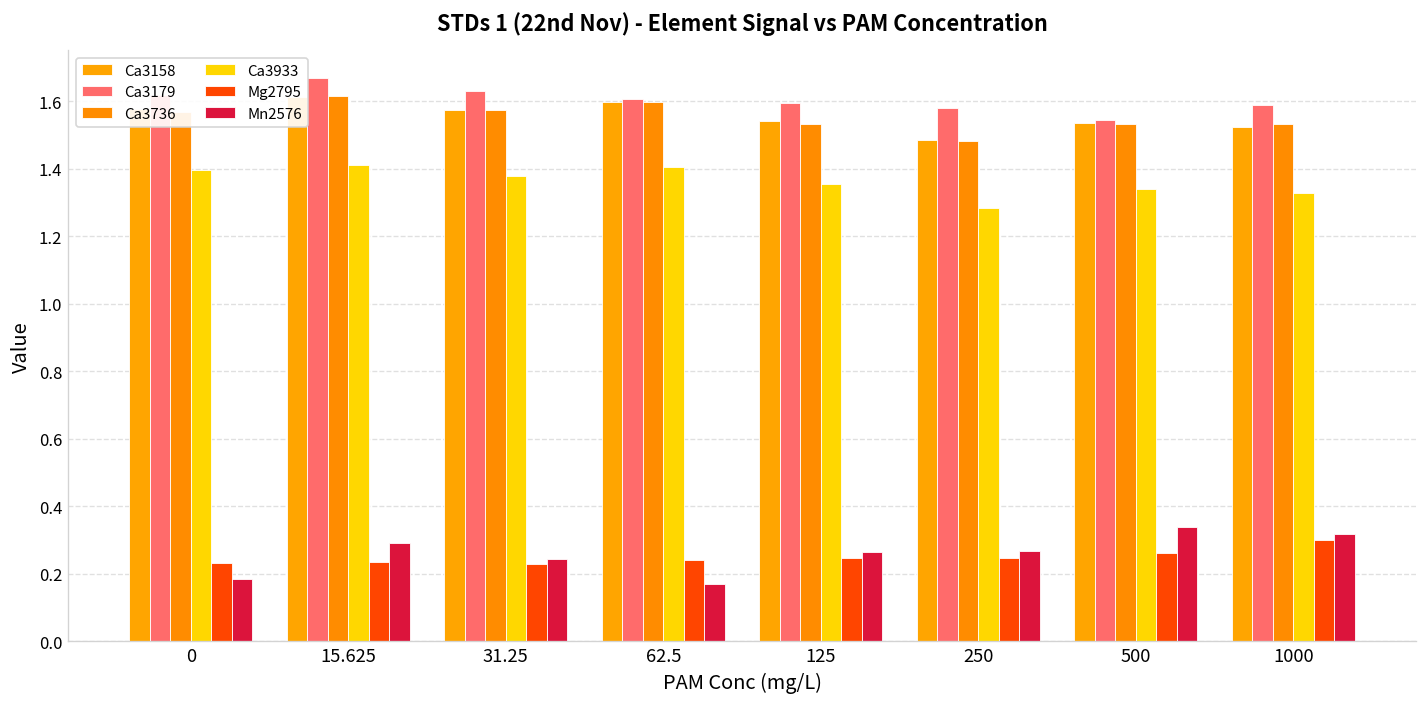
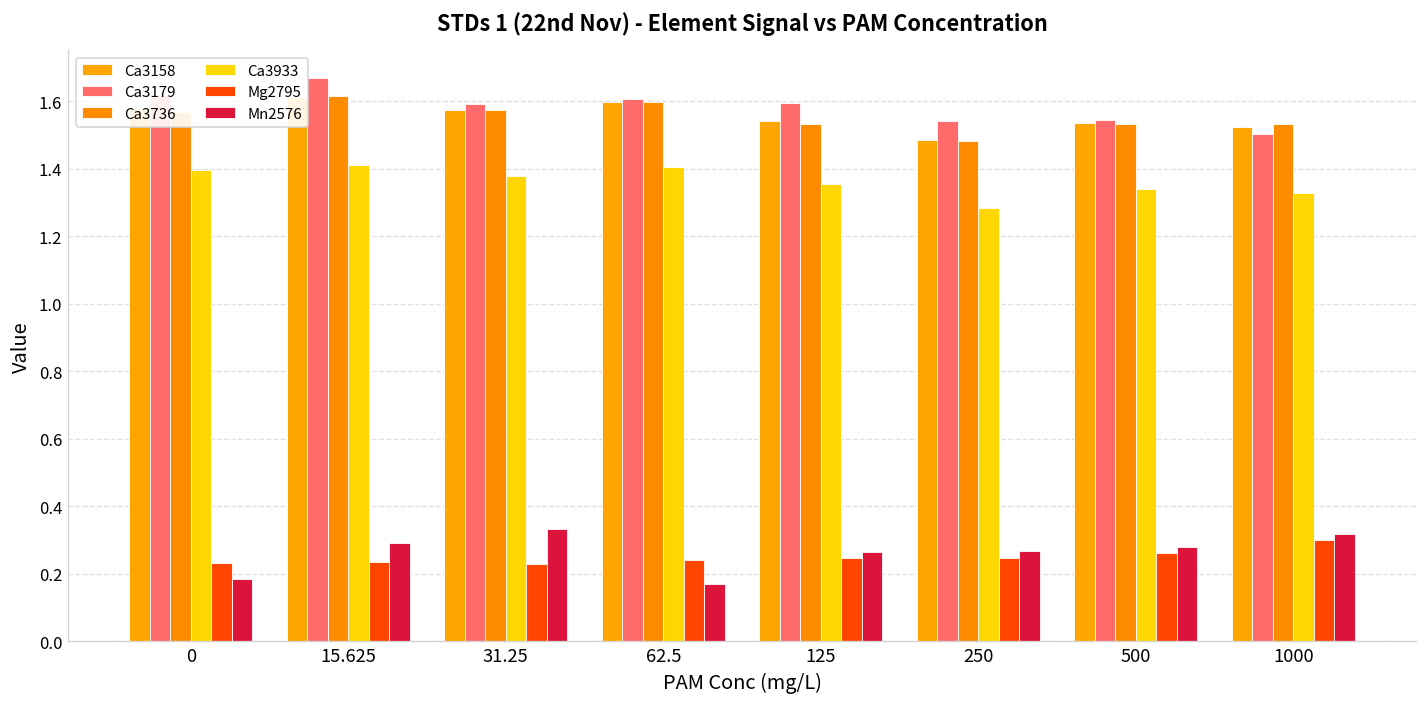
  {
    "Ca3179": {
      "15.625": 1.67,
-     "31.25": 1.63,
+     "31.25": 1.59,
      "62.5": 1.61,
      "125": 1.60,
-     "250": 1.58,
+     "250": 1.54,
      "500": 1.55,
-     "1000": 1.59
+     "1000": 1.50
    },
    "Mg2795": {
      "0": 0.23,
      "15.625": 0.24,
      "31.25": 0.23,
      "62.5": 0.24,
      "125": 0.25,
      "250": 0.25,
      "500": 0.26,
      "1000": 0.30
    },
    "Mn2576": {
      "0": 0.18,
      "15.625": 0.29,
-     "31.25": 0.24,
+     "31.25": 0.33,
      "62.5": 0.17,
      "125": 0.26,
      "250": 0.27,
-     "500": 0.34,
+     "500": 0.28,
      "1000": 0.32
    }
  }
